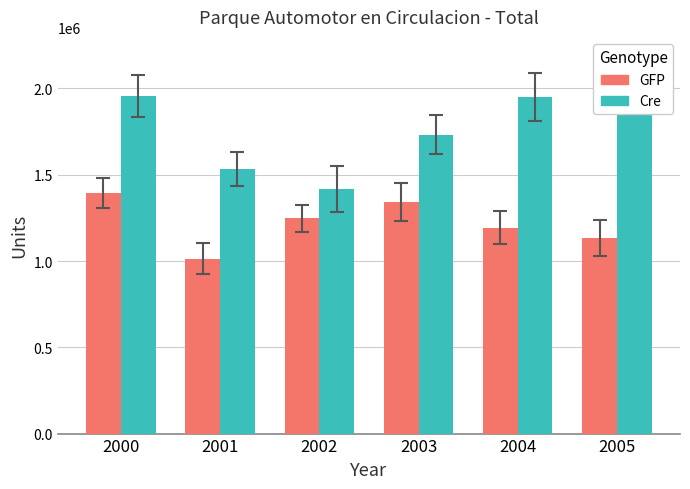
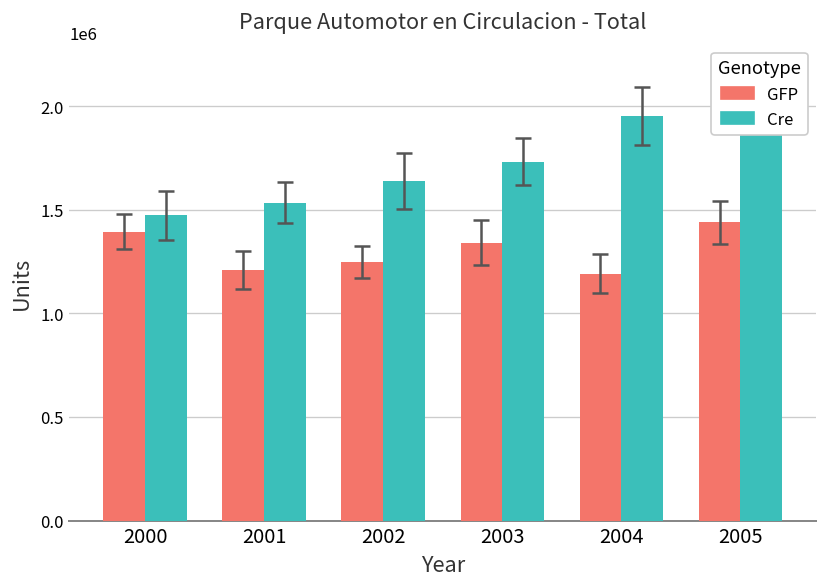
  {
    "GFP": {
      "2000": 1390000,
-     "2001": 1010000,
+     "2001": 1210000,
      "2002": 1250000,
      "2003": 1340000,
      "2004": 1190000,
-     "2005": 1130000
+     "2005": 1440000
    },
    "Cre": {
-     "2000": 1960000,
+     "2000": 1470000,
      "2001": 1530000,
-     "2002": 1420000,
+     "2002": 1640000,
      "2003": 1730000,
      "2004": 1950000
    }
  }
